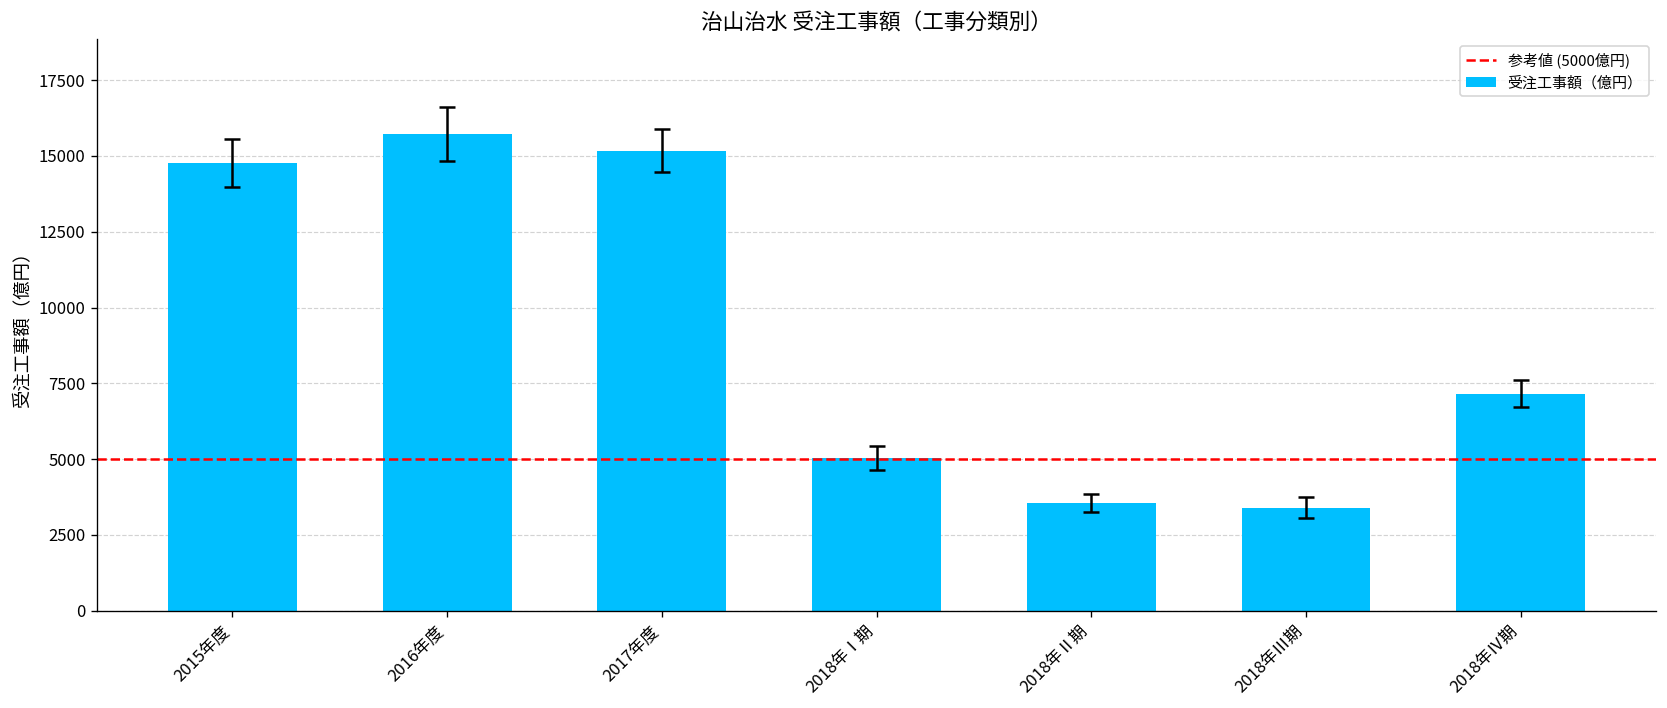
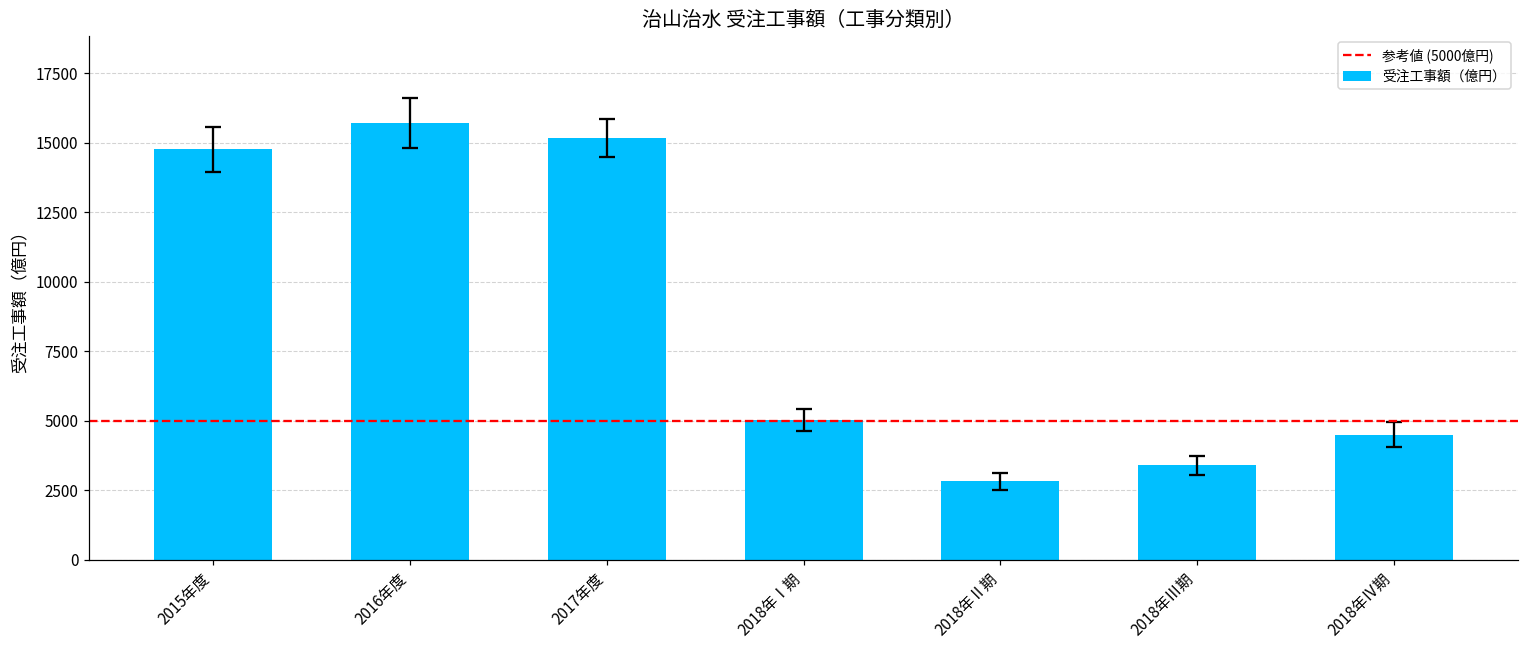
  {
    "受注工事額（億円）": {
      "2015年度": 14800,
      "2016年度": 15700,
      "2017年度": 15200,
      "2018年Ⅰ期": 5000,
-     "2018年Ⅱ期": 3600,
+     "2018年Ⅱ期": 2800,
      "2018年Ⅲ期": 3400,
-     "2018年Ⅳ期": 7200
+     "2018年Ⅳ期": 4500
    }
  }
